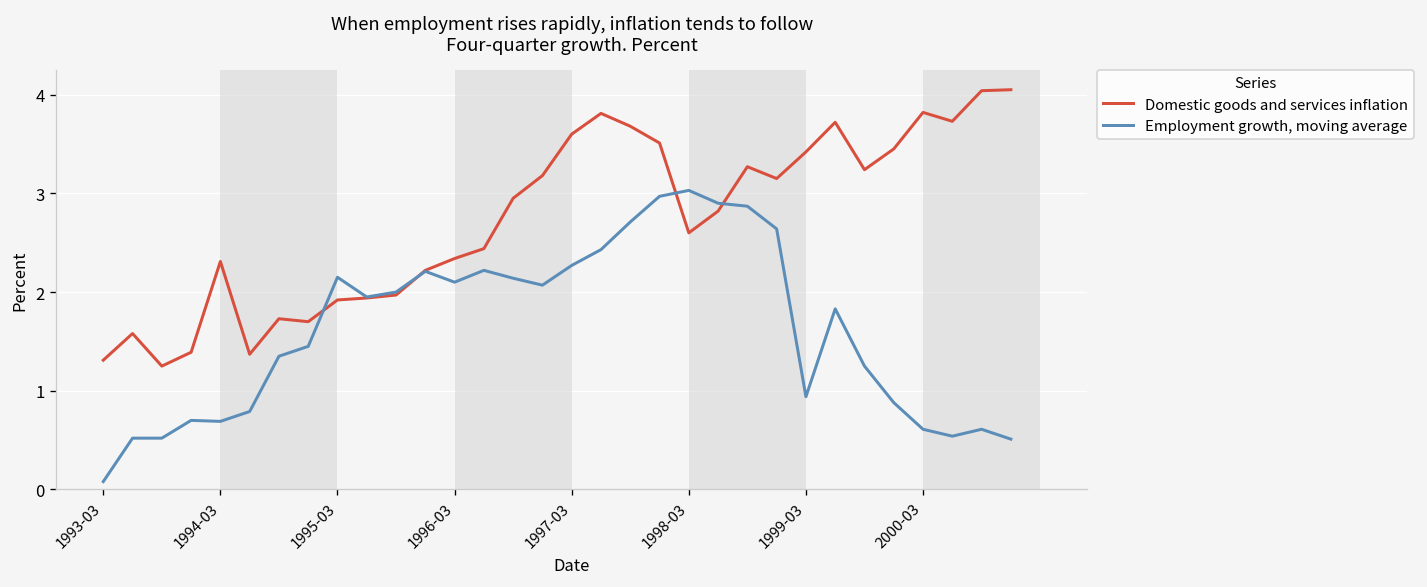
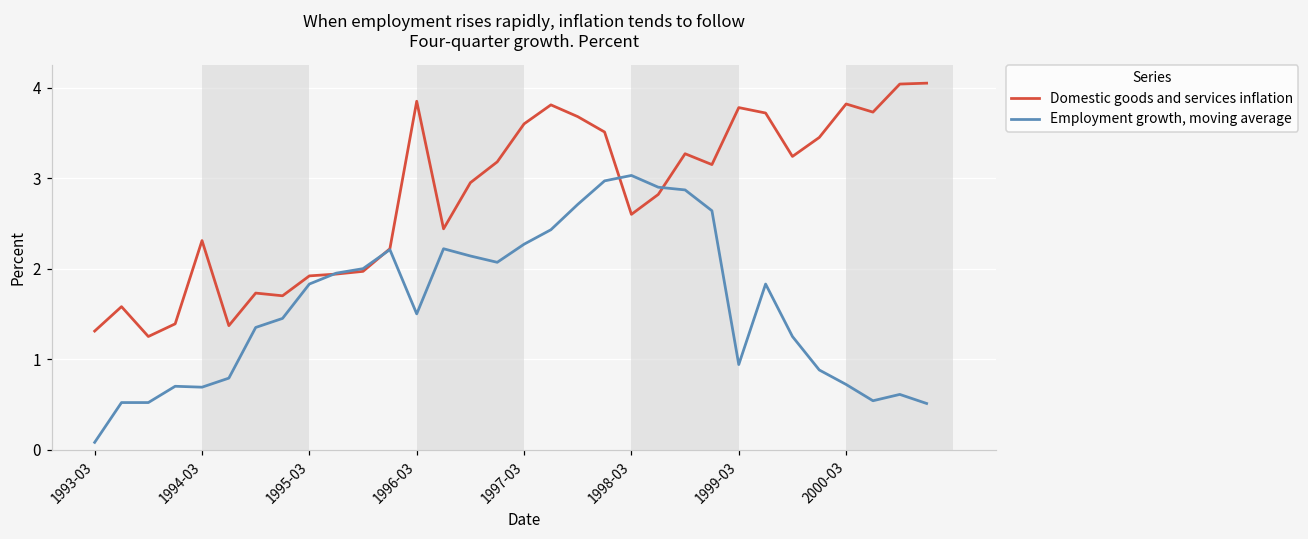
  {
    "Domestic goods and services inflation": {
      "1993-03": 1.3,
      "1994-03": 2.3,
      "1995-03": 1.9,
-     "1996-03": 2.3,
+     "1996-03": 3.9,
      "1997-03": 3.6,
      "1998-03": 2.6,
-     "1999-03": 3.4,
+     "1999-03": 3.8,
      "2000-03": 3.8
    },
    "Employment growth, moving average": {
      "1993-03": 0.1,
      "1994-03": 0.7,
-     "1995-03": 2.2,
-     "1996-03": 2.1,
+     "1995-03": 1.8,
+     "1996-03": 1.5,
      "1997-03": 2.3,
      "1998-03": 3.0,
      "1999-03": 0.9,
-     "2000-03": 0.6
+     "2000-03": 0.7
    }
  }
